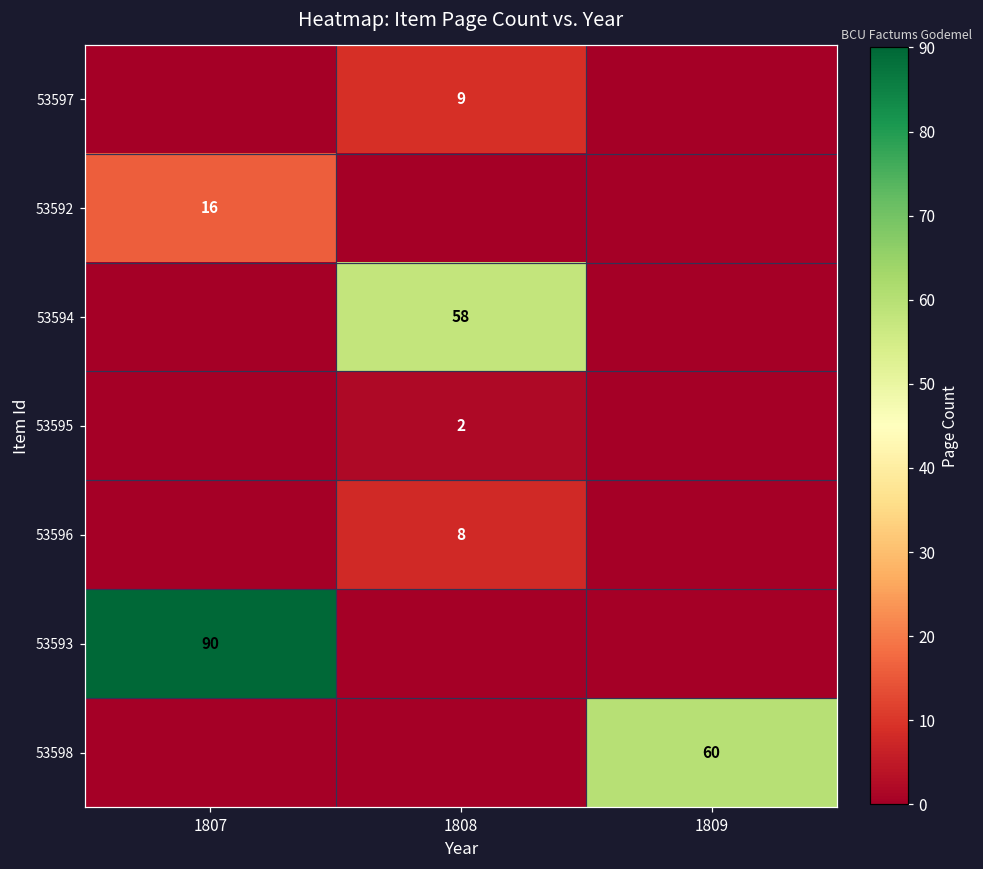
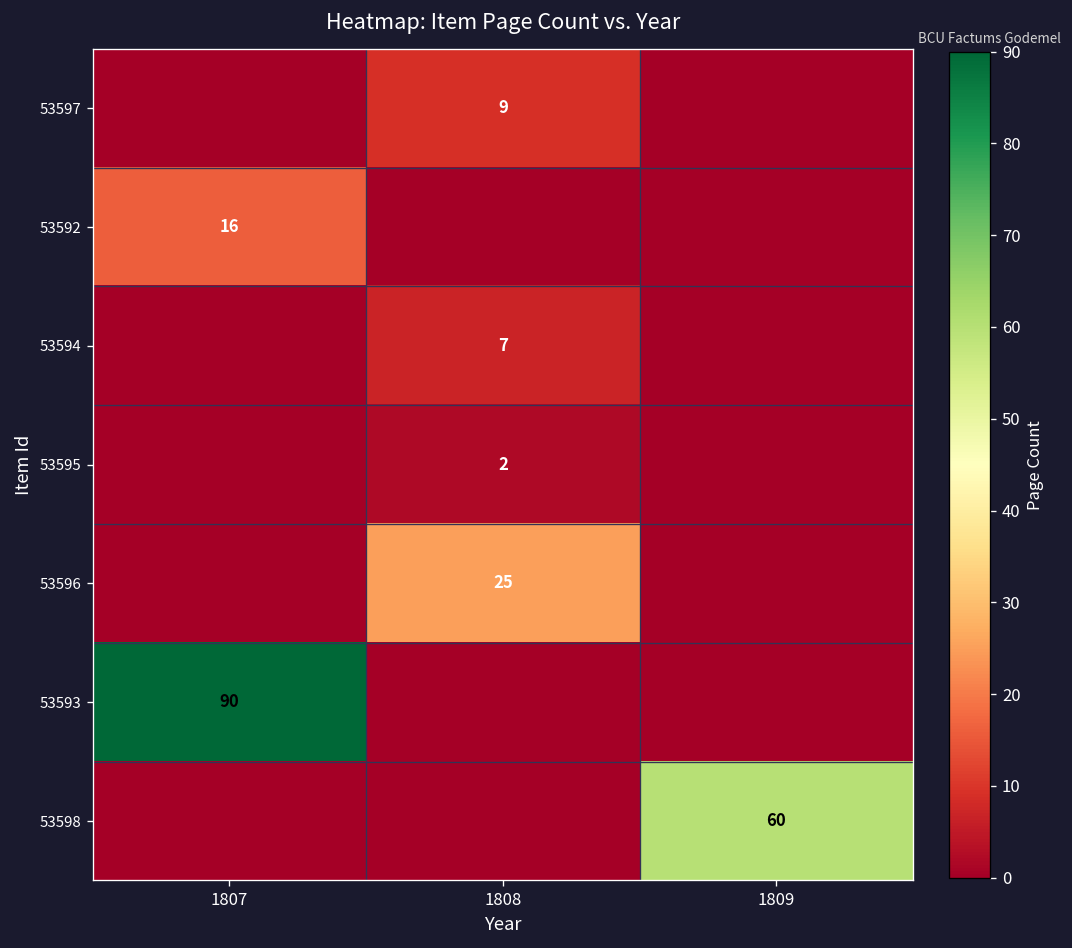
  {
    "53597": {
      "1808": 9
    },
    "53592": {
      "1807": 16
    },
    "53594": {
-     "1808": 58
+     "1808": 7
    },
    "53595": {
      "1808": 2
    },
    "53596": {
-     "1808": 8
+     "1808": 25
    },
    "53593": {
      "1807": 90
    },
    "53598": {
      "1809": 60
    }
  }
